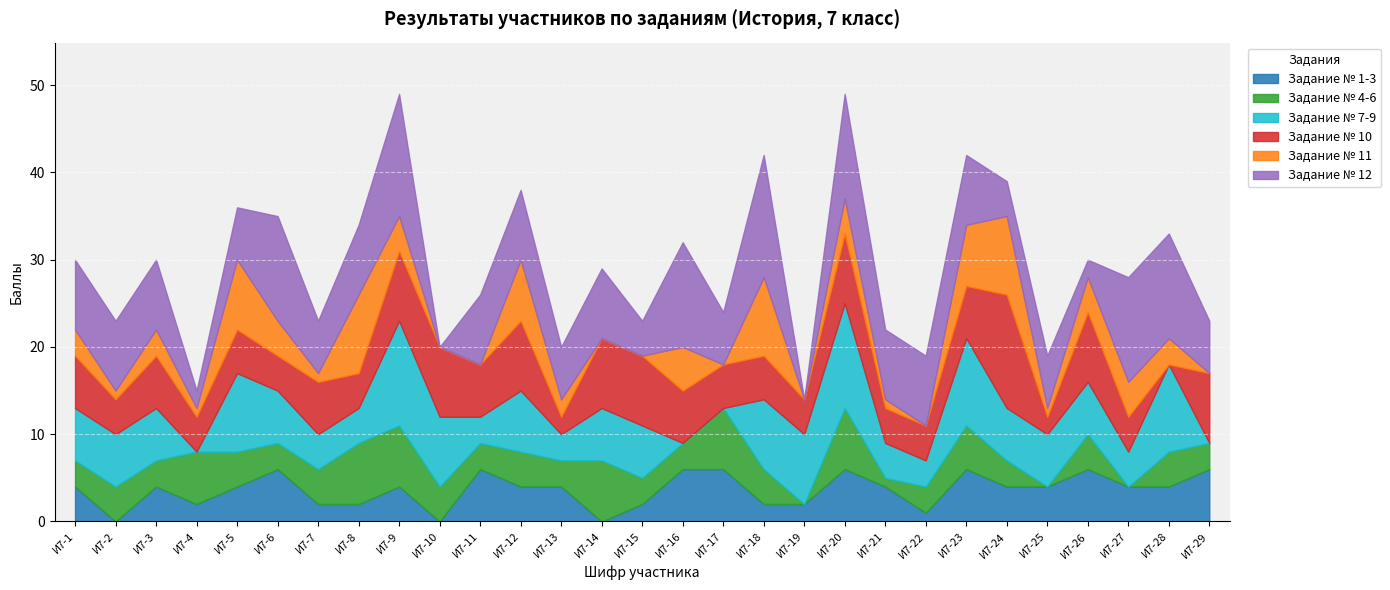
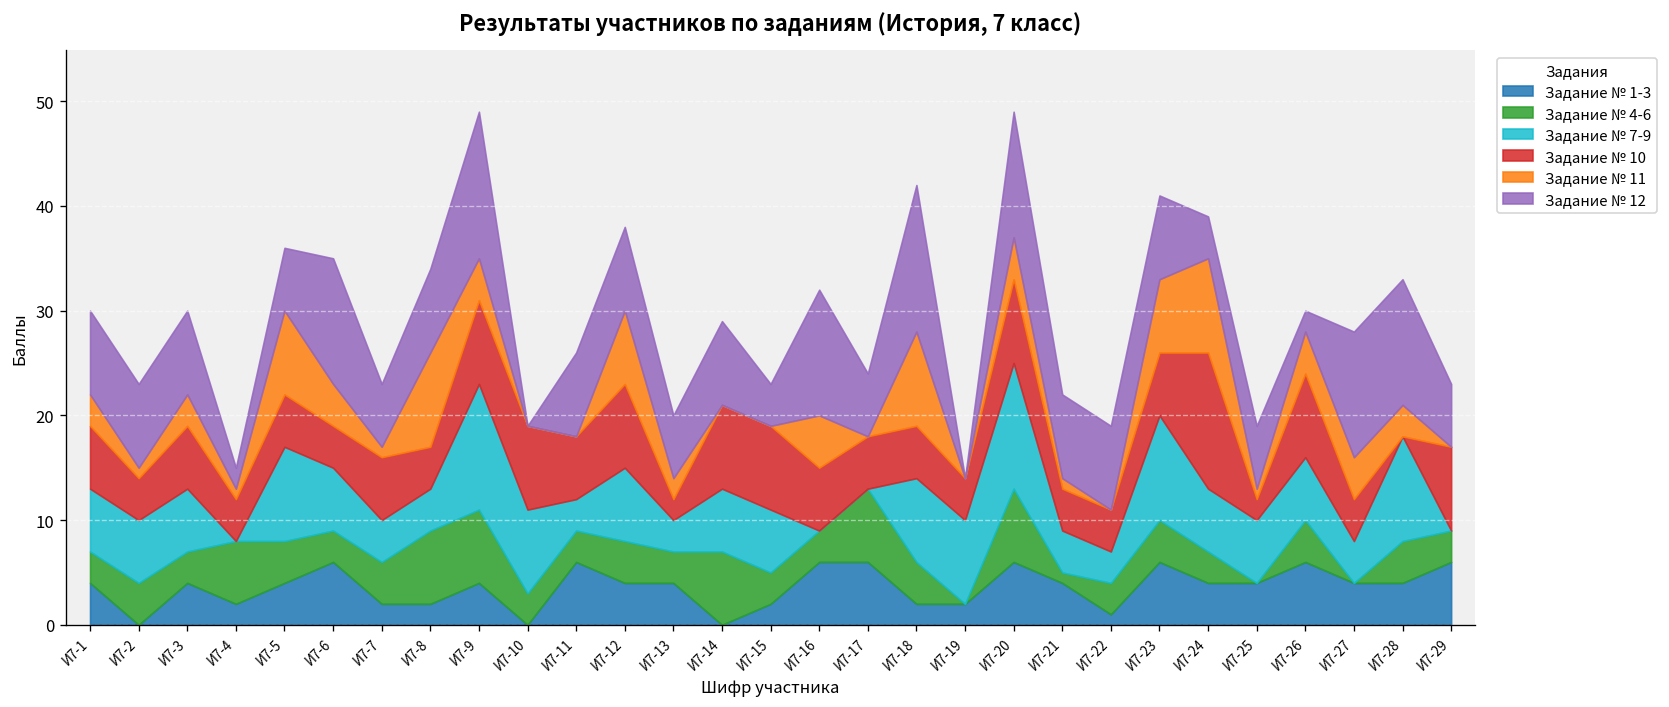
  {
    "Задание № 1-3": {
      "И7-1": 4,
      "И7-2": 0,
      "И7-3": 4,
      "И7-4": 2,
      "И7-5": 4,
      "И7-6": 6,
      "И7-7": 2,
      "И7-8": 2,
      "И7-9": 4,
      "И7-10": 0,
      "И7-11": 6,
      "И7-12": 4,
      "И7-13": 4,
      "И7-14": 0,
      "И7-15": 2,
      "И7-16": 6,
      "И7-17": 6,
      "И7-18": 2,
      "И7-20": 6,
      "И7-21": 4,
      "И7-22": 1,
      "И7-23": 6,
      "И7-24": 4,
      "И7-26": 6,
      "И7-28": 4,
      "И7-29": 6
    },
    "Задание № 4-6": {
      "И7-1": 3,
      "И7-2": 4,
      "И7-3": 3,
      "И7-5": 4,
      "И7-6": 3,
      "И7-7": 4,
      "И7-8": 7,
      "И7-9": 7,
-     "И7-10": 4,
+     "И7-10": 3,
      "И7-11": 3,
      "И7-12": 4,
      "И7-13": 3,
      "И7-14": 7,
      "И7-15": 3,
      "И7-18": 4,
      "И7-20": 7,
      "И7-21": 1,
      "И7-22": 3,
-     "И7-23": 5,
+     "И7-23": 4,
      "И7-24": 3,
      "И7-26": 4,
      "И7-28": 4
    },
    "Задание № 7-9": {
      "И7-1": 6,
      "И7-2": 6,
      "И7-3": 6,
      "И7-5": 9,
      "И7-6": 6,
      "И7-7": 4,
      "И7-8": 4,
      "И7-9": 12,
      "И7-10": 8,
      "И7-11": 3,
      "И7-12": 7,
      "И7-13": 3,
      "И7-14": 6,
      "И7-15": 6,
      "И7-18": 8,
      "И7-19": 8,
      "И7-20": 12,
      "И7-21": 4,
      "И7-22": 3,
      "И7-23": 10,
      "И7-24": 6,
      "И7-25": 6,
      "И7-26": 6,
      "И7-27": 4
    },
    "Задание № 10": {
      "И7-1": 6,
      "И7-2": 4,
      "И7-3": 6,
      "И7-4": 4,
      "И7-5": 5,
      "И7-6": 4,
      "И7-7": 6,
      "И7-8": 4,
      "И7-9": 8,
      "И7-12": 8,
      "И7-13": 2,
      "И7-16": 6,
      "И7-18": 5,
      "И7-20": 8,
      "И7-21": 4,
      "И7-23": 6,
      "И7-24": 13,
      "И7-25": 2,
      "И7-26": 8,
      "И7-27": 4
    },
    "Задание № 11": {
      "И7-1": 3,
      "И7-2": 1,
      "И7-3": 3,
      "И7-4": 1,
      "И7-5": 8,
      "И7-6": 4,
      "И7-7": 1,
      "И7-8": 9,
      "И7-9": 4,
      "И7-12": 7,
      "И7-13": 2,
      "И7-16": 5,
      "И7-18": 9,
      "И7-20": 4,
      "И7-21": 1,
      "И7-23": 7,
      "И7-24": 9,
      "И7-25": 1,
      "И7-26": 4,
      "И7-27": 4,
      "И7-28": 3
    },
    "Задание № 12": {
      "И7-1": 8,
      "И7-2": 8,
      "И7-3": 8,
      "И7-4": 2,
      "И7-5": 6,
      "И7-6": 12,
      "И7-7": 6,
      "И7-8": 8,
      "И7-9": 14,
      "И7-11": 8,
      "И7-12": 8,
      "И7-13": 6,
      "И7-14": 8,
      "И7-15": 4,
      "И7-16": 12,
      "И7-17": 6,
      "И7-18": 14,
      "И7-20": 12,
      "И7-21": 8,
      "И7-22": 8,
      "И7-23": 8,
      "И7-24": 4,
      "И7-25": 6,
      "И7-26": 2,
      "И7-27": 12,
      "И7-28": 12,
      "И7-29": 6
    }
  }
